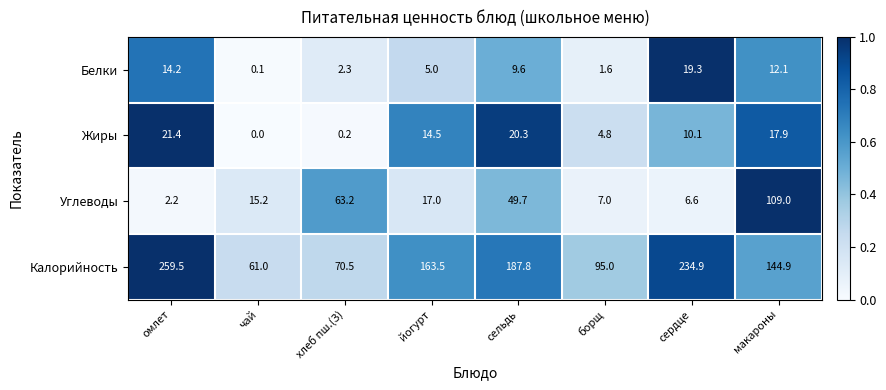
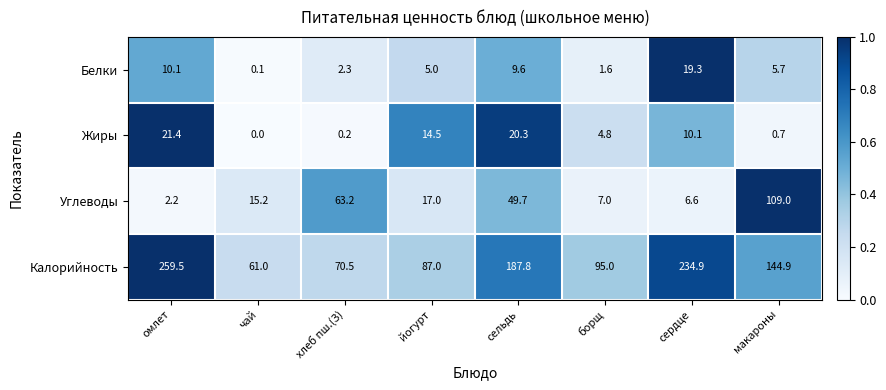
  {
    "Белки": {
-     "омлет": 14.2,
+     "омлет": 10.1,
      "чай": 0.1,
      "хлеб пш.(З)": 2.3,
      "йогурт": 5.0,
      "сельдь": 9.6,
      "борщ": 1.6,
      "сердце": 19.3,
-     "макароны": 12.1
+     "макароны": 5.7
    },
    "Жиры": {
      "омлет": 21.4,
      "чай": 0.0,
      "хлеб пш.(З)": 0.2,
      "йогурт": 14.5,
      "сельдь": 20.3,
      "борщ": 4.8,
      "сердце": 10.1,
-     "макароны": 17.9
+     "макароны": 0.7
    },
    "Углеводы": {
      "омлет": 2.2,
      "чай": 15.2,
      "хлеб пш.(З)": 63.2,
      "йогурт": 17.0,
      "сельдь": 49.7,
      "борщ": 7.0,
      "сердце": 6.6,
      "макароны": 109.0
    },
    "Калорийность": {
      "омлет": 259.5,
      "чай": 61.0,
      "хлеб пш.(З)": 70.5,
-     "йогурт": 163.5,
+     "йогурт": 87.0,
      "сельдь": 187.8,
      "борщ": 95.0,
      "сердце": 234.9,
      "макароны": 144.9
    }
  }
